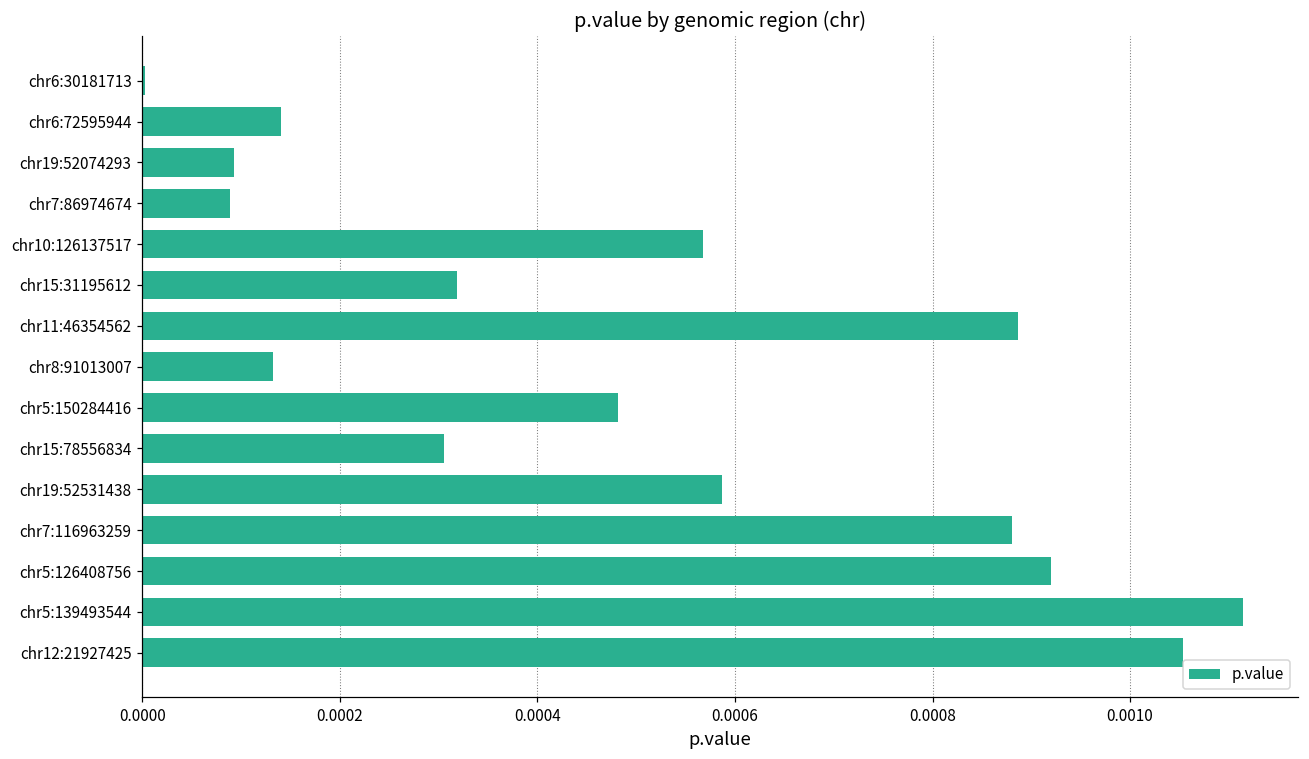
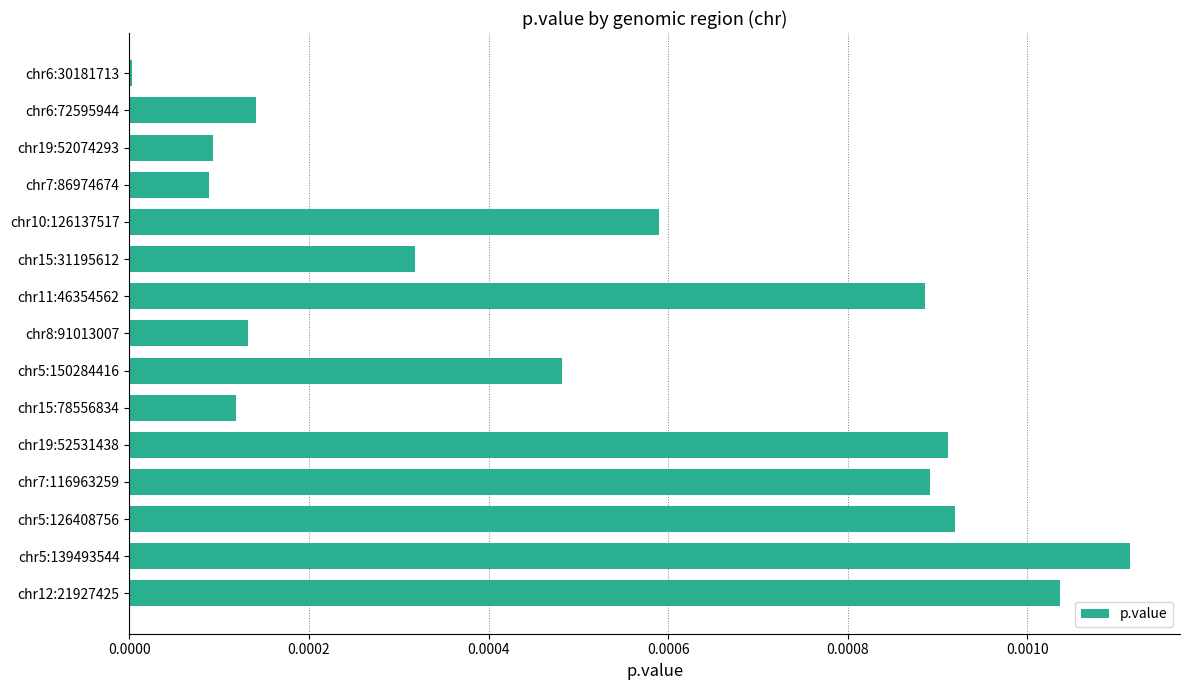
  {
    "chr6:72595944": 0.00014,
    "chr19:52074293": 0.00009,
    "chr7:86974674": 0.00009,
-   "chr10:126137517": 0.00057,
+   "chr10:126137517": 0.00059,
    "chr15:31195612": 0.00032,
    "chr11:46354562": 0.00089,
    "chr8:91013007": 0.00013,
    "chr5:150284416": 0.00048,
-   "chr15:78556834": 0.00031,
-   "chr19:52531438": 0.00059,
-   "chr7:116963259": 0.00088,
+   "chr15:78556834": 0.00012,
+   "chr19:52531438": 0.00091,
+   "chr7:116963259": 0.00089,
    "chr5:126408756": 0.00092,
    "chr5:139493544": 0.00111,
-   "chr12:21927425": 0.00105
+   "chr12:21927425": 0.00104
  }
